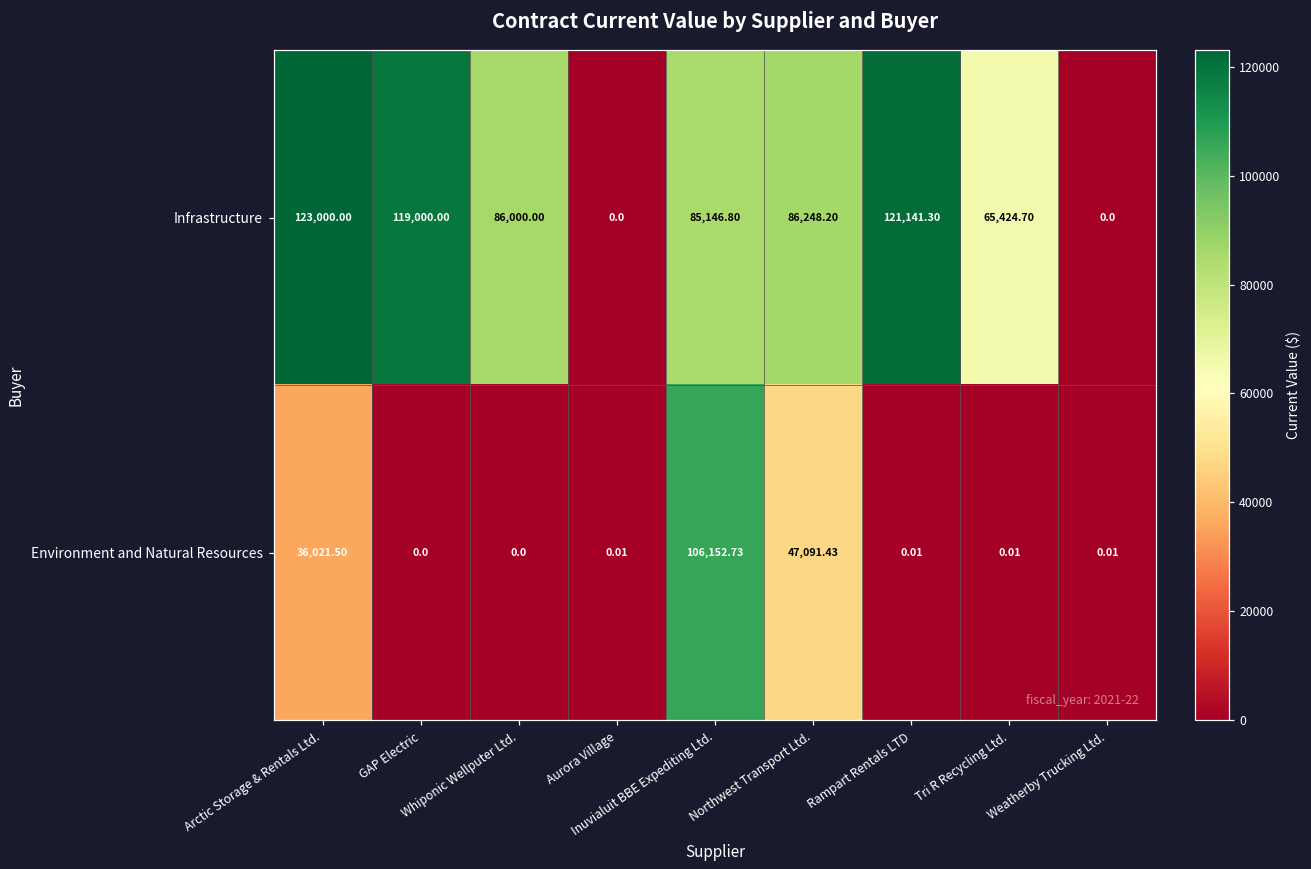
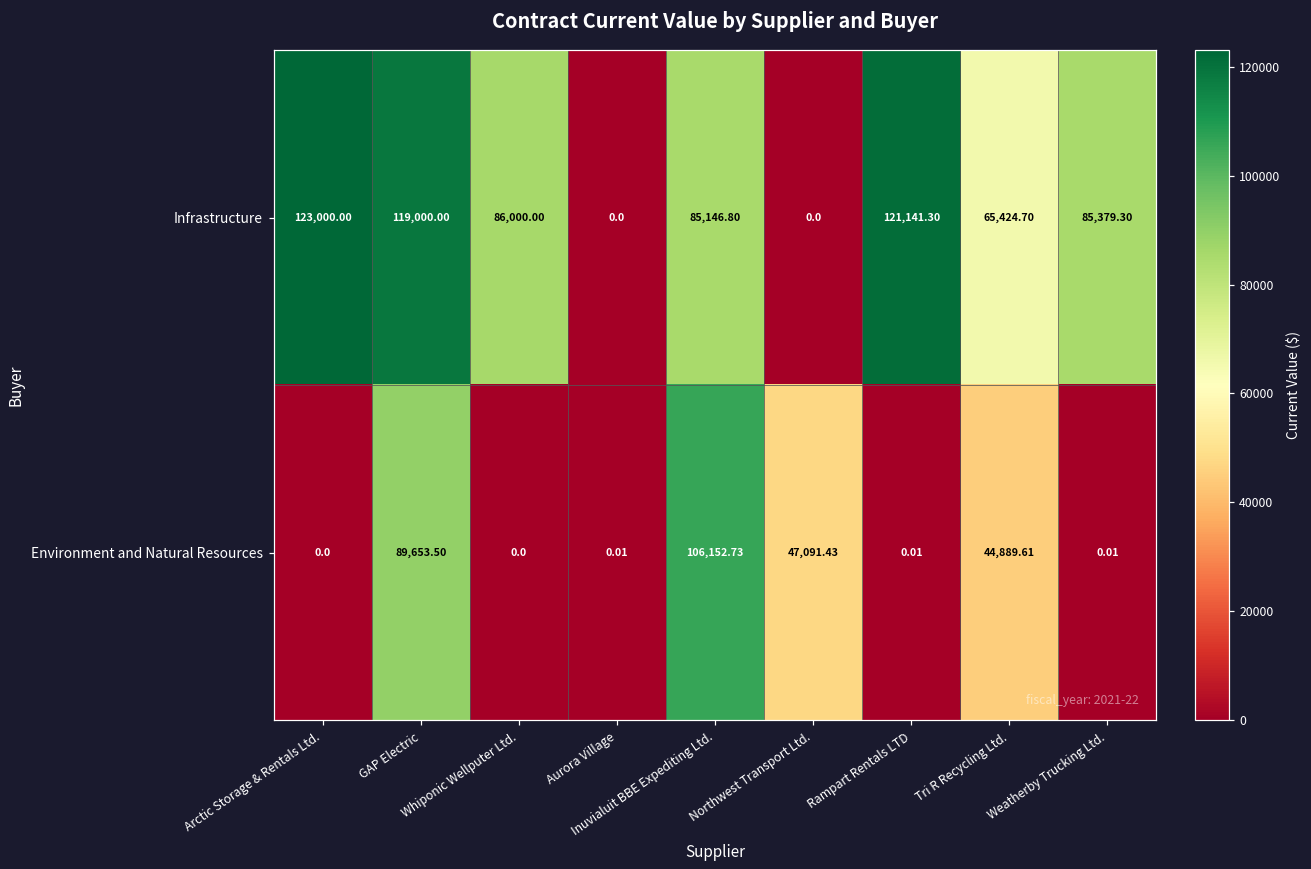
  {
    "Infrastructure": {
      "Arctic Storage & Rentals Ltd.": "123,000.00",
      "GAP Electric": "119,000.00",
      "Whiponic Wellputer Ltd.": "86,000.00",
      "Aurora Village": "0.0",
      "Inuvialuit BBE Expediting Ltd.": "85,146.80",
-     "Northwest Transport Ltd.": "86,248.20",
+     "Northwest Transport Ltd.": "0.0",
      "Rampart Rentals LTD": "121,141.30",
      "Tri R Recycling Ltd.": "65,424.70",
-     "Weatherby Trucking Ltd.": "0.0"
+     "Weatherby Trucking Ltd.": "85,379.30"
    },
    "Environment and Natural Resources": {
-     "Arctic Storage & Rentals Ltd.": "36,021.50",
-     "GAP Electric": "0.0",
+     "Arctic Storage & Rentals Ltd.": "0.0",
+     "GAP Electric": "89,653.50",
      "Whiponic Wellputer Ltd.": "0.0",
      "Aurora Village": "0.01",
      "Inuvialuit BBE Expediting Ltd.": "106,152.73",
      "Northwest Transport Ltd.": "47,091.43",
      "Rampart Rentals LTD": "0.01",
-     "Tri R Recycling Ltd.": "0.01"
+     "Tri R Recycling Ltd.": "44,889.61"
    }
  }
